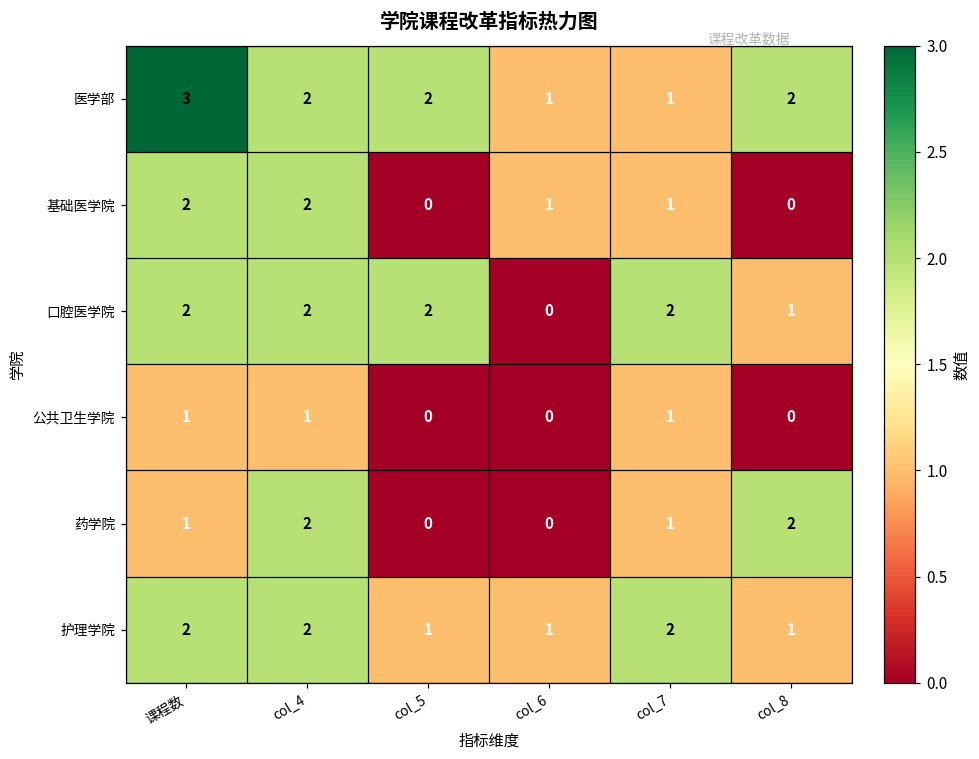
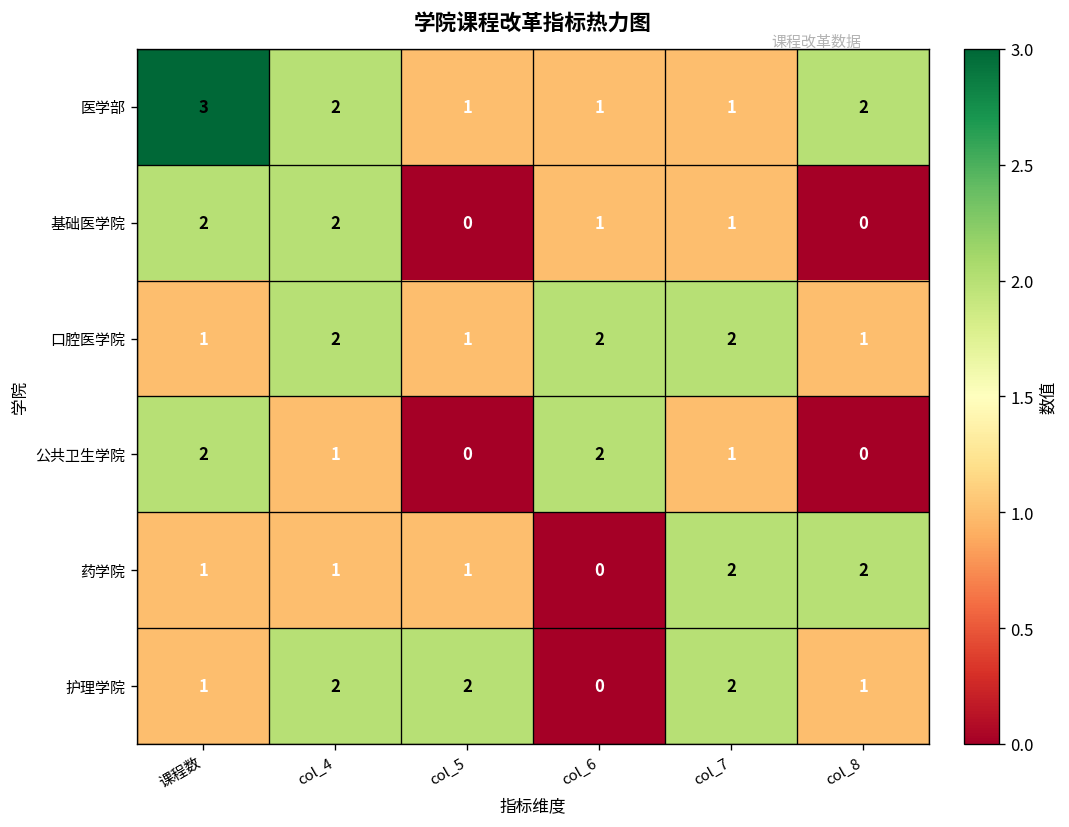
  {
    "医学部": {
      "课程数": 3,
      "col_4": 2,
-     "col_5": 2,
+     "col_5": 1,
      "col_6": 1,
      "col_7": 1,
      "col_8": 2
    },
    "基础医学院": {
      "课程数": 2,
      "col_4": 2,
      "col_5": 0,
      "col_6": 1,
      "col_7": 1,
      "col_8": 0
    },
    "口腔医学院": {
-     "课程数": 2,
+     "课程数": 1,
      "col_4": 2,
-     "col_5": 2,
-     "col_6": 0,
+     "col_5": 1,
+     "col_6": 2,
      "col_7": 2,
      "col_8": 1
    },
    "公共卫生学院": {
-     "课程数": 1,
+     "课程数": 2,
      "col_4": 1,
      "col_5": 0,
-     "col_6": 0,
+     "col_6": 2,
      "col_7": 1,
      "col_8": 0
    },
    "药学院": {
      "课程数": 1,
-     "col_4": 2,
-     "col_5": 0,
+     "col_4": 1,
+     "col_5": 1,
      "col_6": 0,
-     "col_7": 1,
+     "col_7": 2,
      "col_8": 2
    },
    "护理学院": {
-     "课程数": 2,
+     "课程数": 1,
      "col_4": 2,
-     "col_5": 1,
-     "col_6": 1,
+     "col_5": 2,
+     "col_6": 0,
      "col_7": 2,
      "col_8": 1
    }
  }
